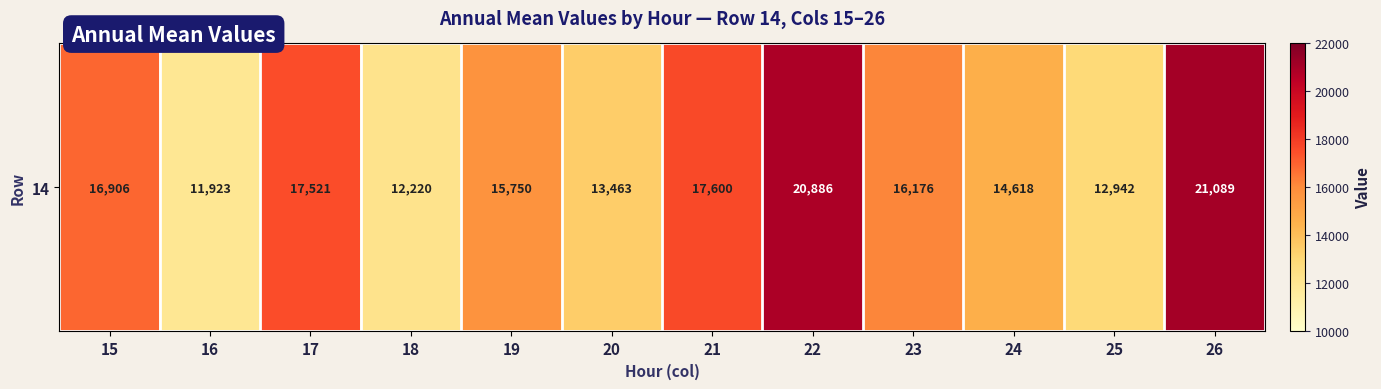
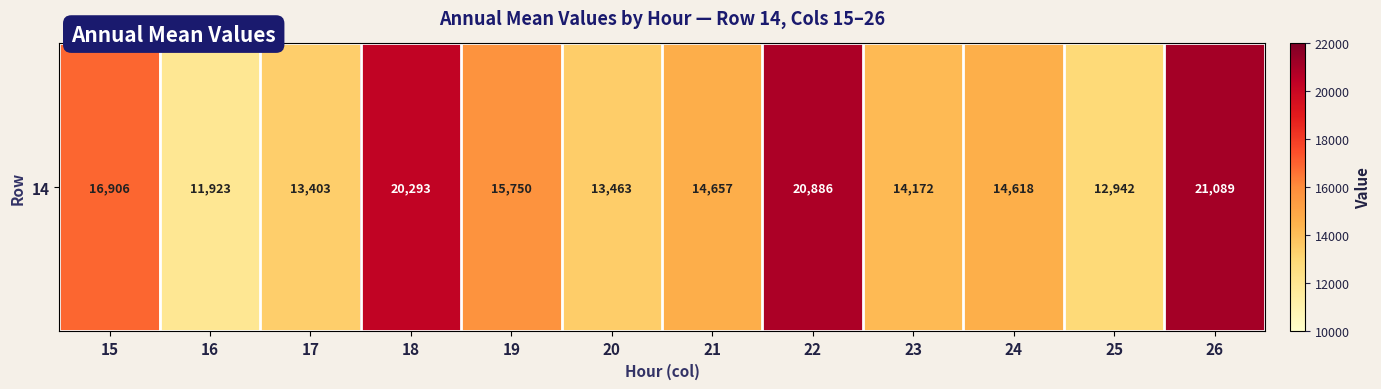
  {
    "14": {
      "15": "16,906",
      "16": "11,923",
-     "17": "17,521",
-     "18": "12,220",
+     "17": "13,403",
+     "18": "20,293",
      "19": "15,750",
      "20": "13,463",
-     "21": "17,600",
+     "21": "14,657",
      "22": "20,886",
-     "23": "16,176",
+     "23": "14,172",
      "24": "14,618",
      "25": "12,942",
      "26": "21,089"
    }
  }
